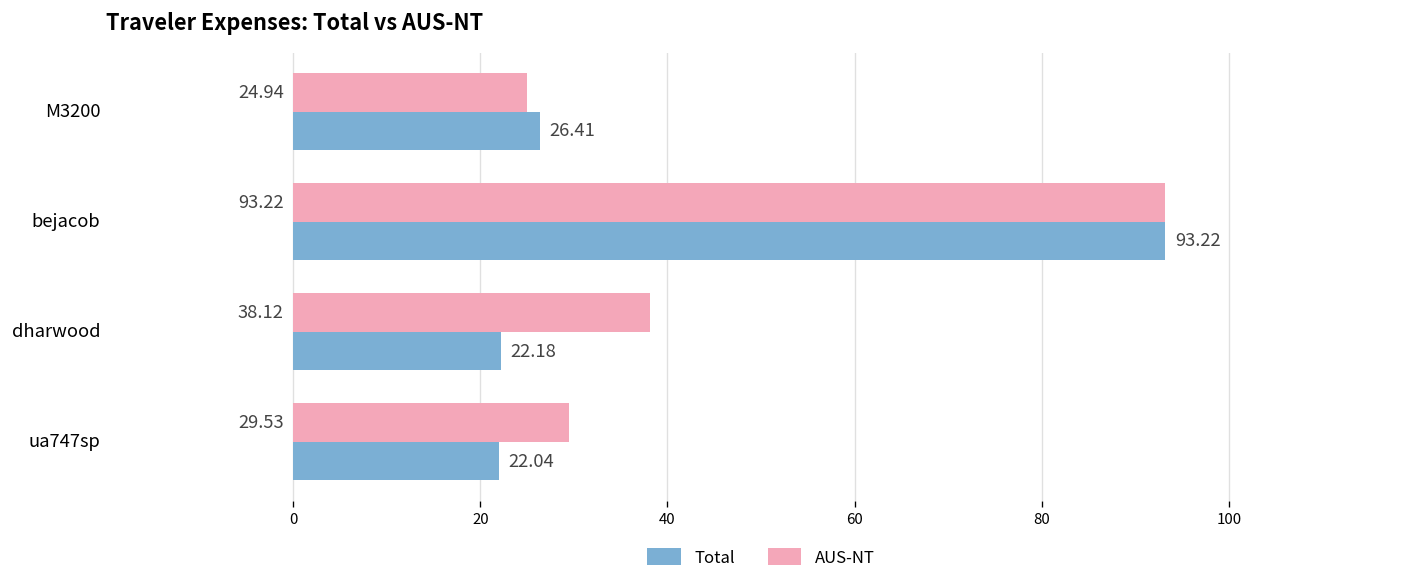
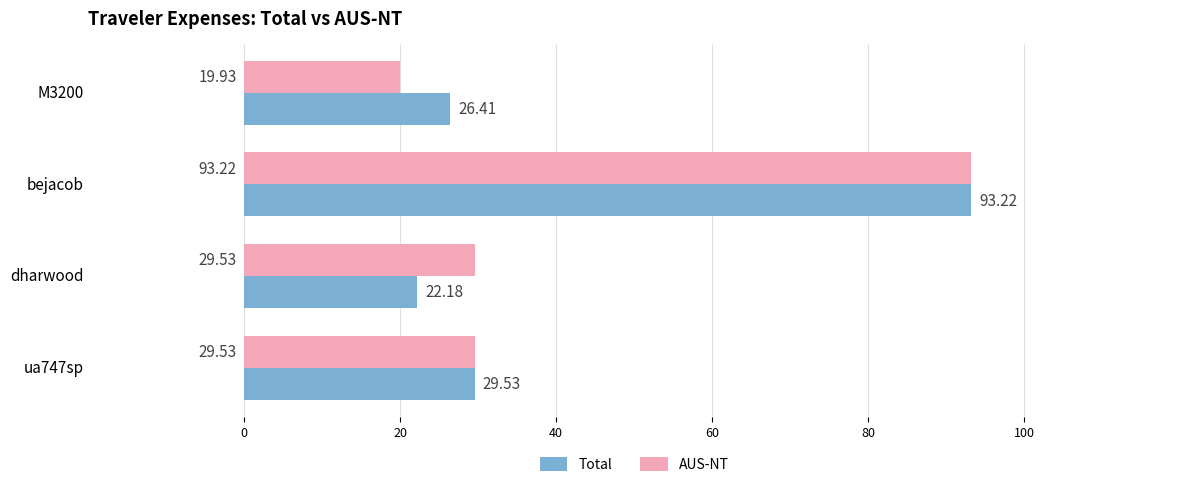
  {
    "Total": {
      "M3200": 26.41,
      "bejacob": 93.22,
      "dharwood": 22.18,
-     "ua747sp": 22.04
+     "ua747sp": 29.53
    },
    "AUS-NT": {
-     "M3200": 24.94,
-     "dharwood": 38.12
+     "M3200": 19.93,
+     "dharwood": 29.53
    }
  }
